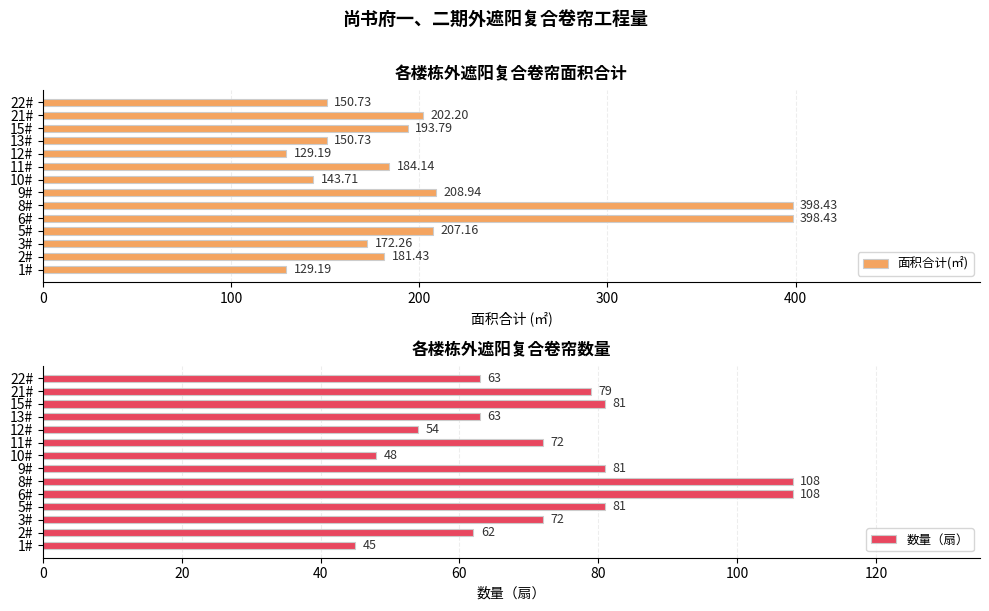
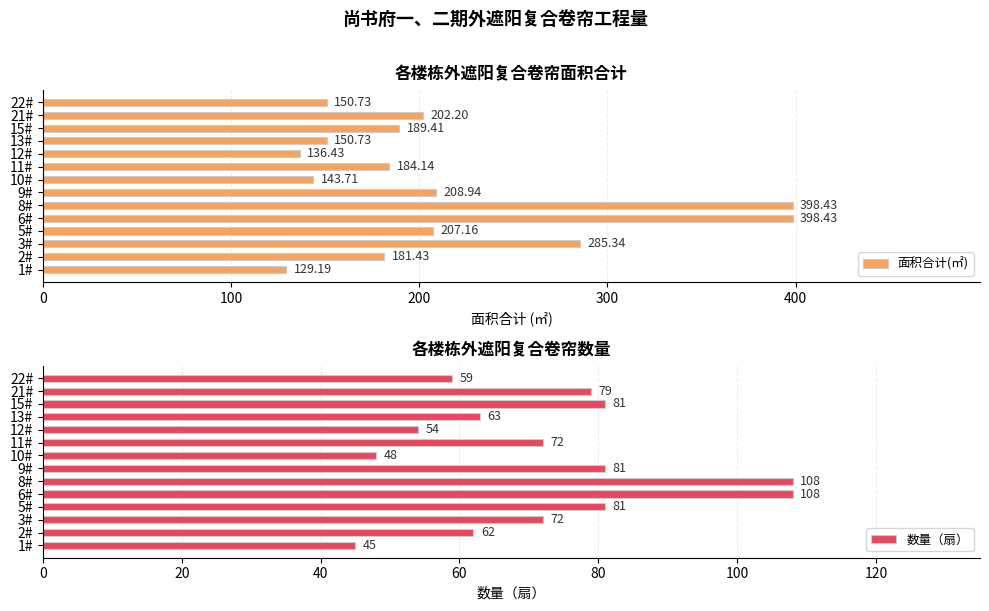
  {
    "各楼栋外遮阳复合卷帘面积合计": {
      "22#": 150.73,
      "21#": 202.20,
-     "15#": 193.79,
+     "15#": 189.41,
      "13#": 150.73,
-     "12#": 129.19,
+     "12#": 136.43,
      "11#": 184.14,
      "10#": 143.71,
      "9#": 208.94,
      "8#": 398.43,
      "6#": 398.43,
      "5#": 207.16,
-     "3#": 172.26,
+     "3#": 285.34,
      "2#": 181.43,
      "1#": 129.19
    },
    "各楼栋外遮阳复合卷帘数量": {
-     "22#": 63,
+     "22#": 59,
      "21#": 79,
      "15#": 81,
      "13#": 63,
      "12#": 54,
      "11#": 72,
      "10#": 48,
      "9#": 81,
      "8#": 108,
      "6#": 108,
      "5#": 81,
      "3#": 72,
      "2#": 62,
      "1#": 45
    }
  }
